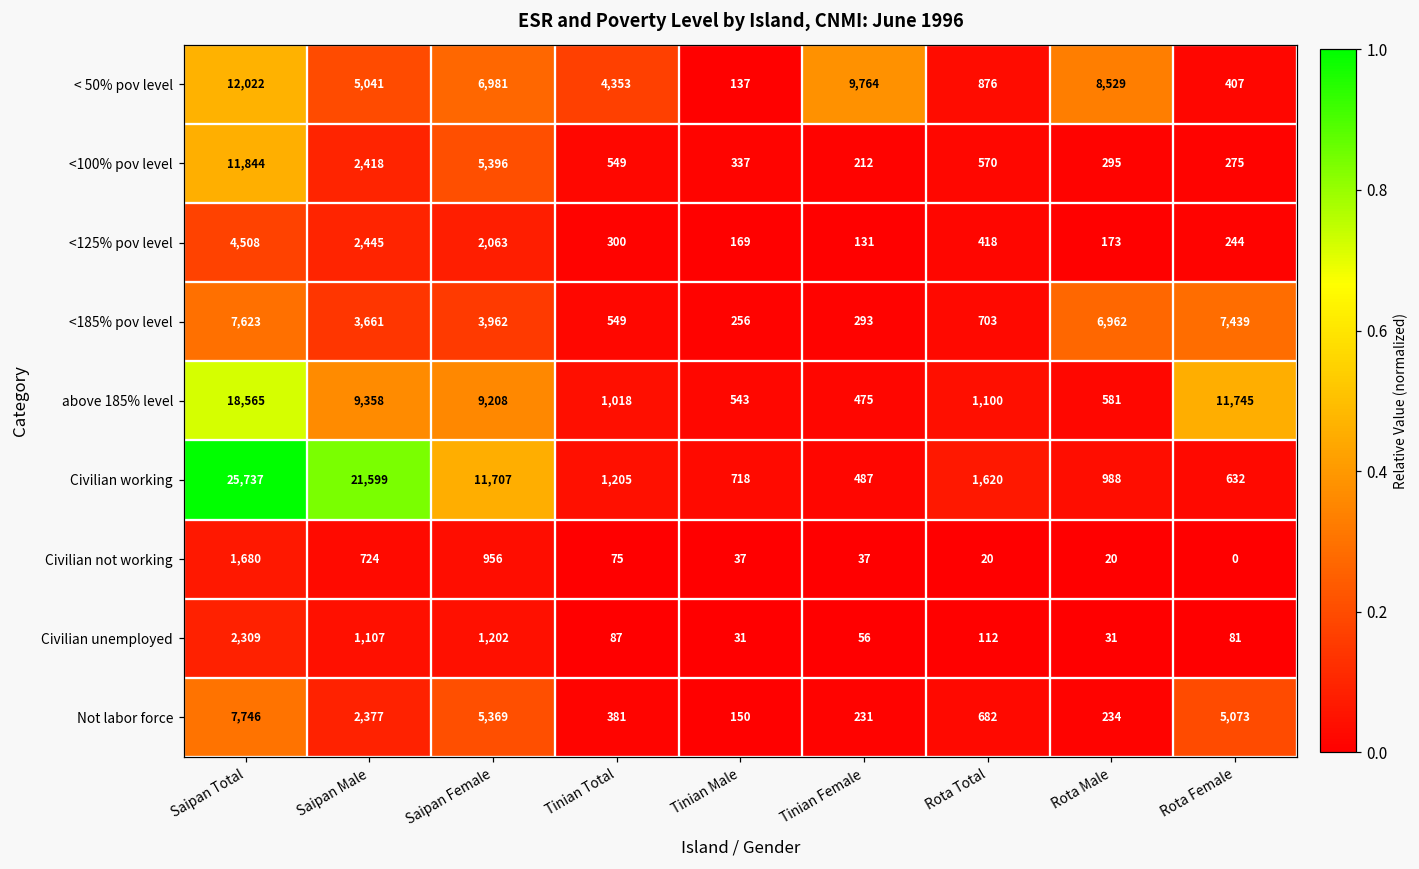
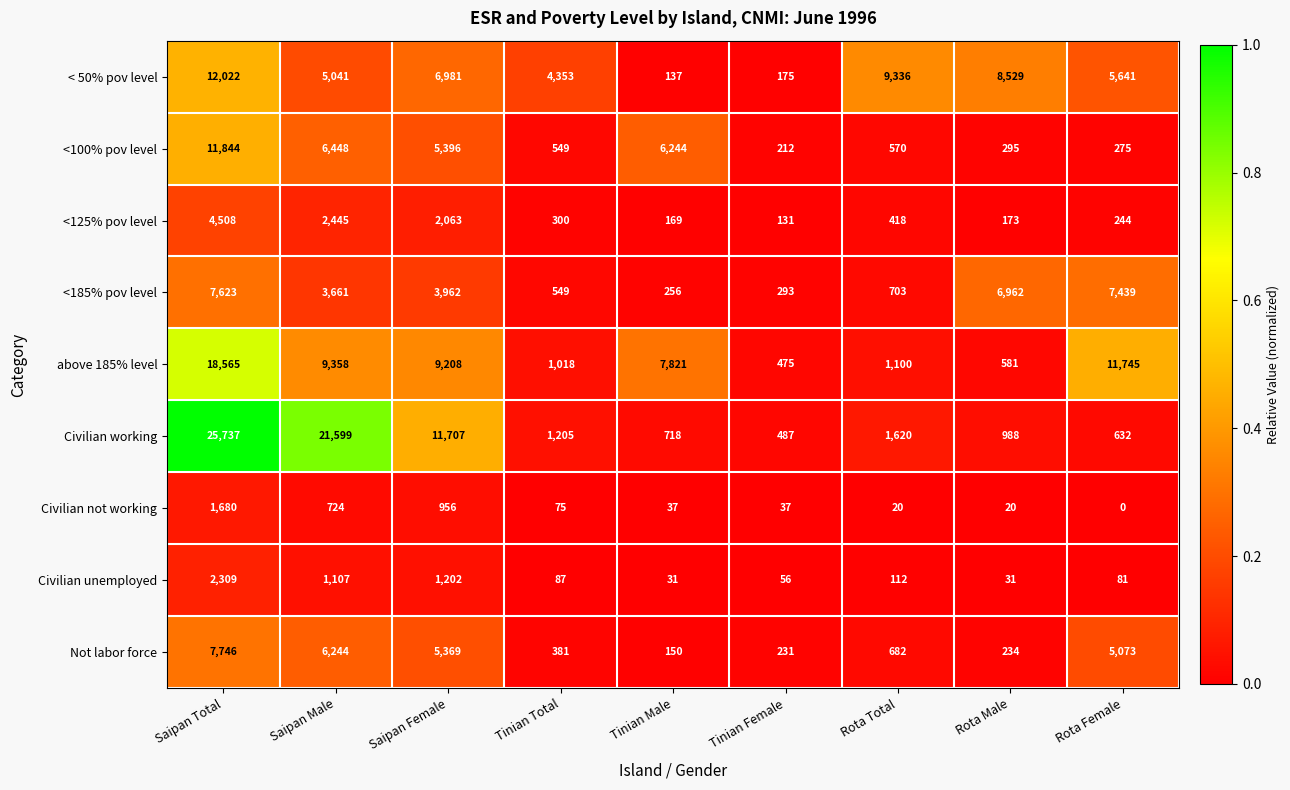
  {
    "< 50% pov level": {
      "Saipan Total": "12,022",
      "Saipan Male": "5,041",
      "Saipan Female": "6,981",
      "Tinian Total": "4,353",
      "Tinian Male": "137",
-     "Tinian Female": "9,764",
-     "Rota Total": "876",
+     "Tinian Female": "175",
+     "Rota Total": "9,336",
      "Rota Male": "8,529",
-     "Rota Female": "407"
+     "Rota Female": "5,641"
    },
    "<100% pov level": {
      "Saipan Total": "11,844",
-     "Saipan Male": "2,418",
+     "Saipan Male": "6,448",
      "Saipan Female": "5,396",
      "Tinian Total": "549",
-     "Tinian Male": "337",
+     "Tinian Male": "6,244",
      "Tinian Female": "212",
      "Rota Total": "570",
      "Rota Male": "295",
      "Rota Female": "275"
    },
    "<125% pov level": {
      "Saipan Total": "4,508",
      "Saipan Male": "2,445",
      "Saipan Female": "2,063",
      "Tinian Total": "300",
      "Tinian Male": "169",
      "Tinian Female": "131",
      "Rota Total": "418",
      "Rota Male": "173",
      "Rota Female": "244"
    },
    "<185% pov level": {
      "Saipan Total": "7,623",
      "Saipan Male": "3,661",
      "Saipan Female": "3,962",
      "Tinian Total": "549",
      "Tinian Male": "256",
      "Tinian Female": "293",
      "Rota Total": "703",
      "Rota Male": "6,962",
      "Rota Female": "7,439"
    },
    "above 185% level": {
      "Saipan Total": "18,565",
      "Saipan Male": "9,358",
      "Saipan Female": "9,208",
      "Tinian Total": "1,018",
-     "Tinian Male": "543",
+     "Tinian Male": "7,821",
      "Tinian Female": "475",
      "Rota Total": "1,100",
      "Rota Male": "581",
      "Rota Female": "11,745"
    },
    "Civilian working": {
      "Saipan Total": "25,737",
      "Saipan Male": "21,599",
      "Saipan Female": "11,707",
      "Tinian Total": "1,205",
      "Tinian Male": "718",
      "Tinian Female": "487",
      "Rota Total": "1,620",
      "Rota Male": "988",
      "Rota Female": "632"
    },
    "Civilian not working": {
      "Saipan Total": "1,680",
      "Saipan Male": "724",
      "Saipan Female": "956",
      "Tinian Total": "75",
      "Tinian Male": "37",
      "Tinian Female": "37",
      "Rota Total": "20",
      "Rota Male": "20",
      "Rota Female": "0"
    },
    "Civilian unemployed": {
      "Saipan Total": "2,309",
      "Saipan Male": "1,107",
      "Saipan Female": "1,202",
      "Tinian Total": "87",
      "Tinian Male": "31",
      "Tinian Female": "56",
      "Rota Total": "112",
      "Rota Male": "31",
      "Rota Female": "81"
    },
    "Not labor force": {
      "Saipan Total": "7,746",
-     "Saipan Male": "2,377",
+     "Saipan Male": "6,244",
      "Saipan Female": "5,369",
      "Tinian Total": "381",
      "Tinian Male": "150",
      "Tinian Female": "231",
      "Rota Total": "682",
      "Rota Male": "234",
      "Rota Female": "5,073"
    }
  }
